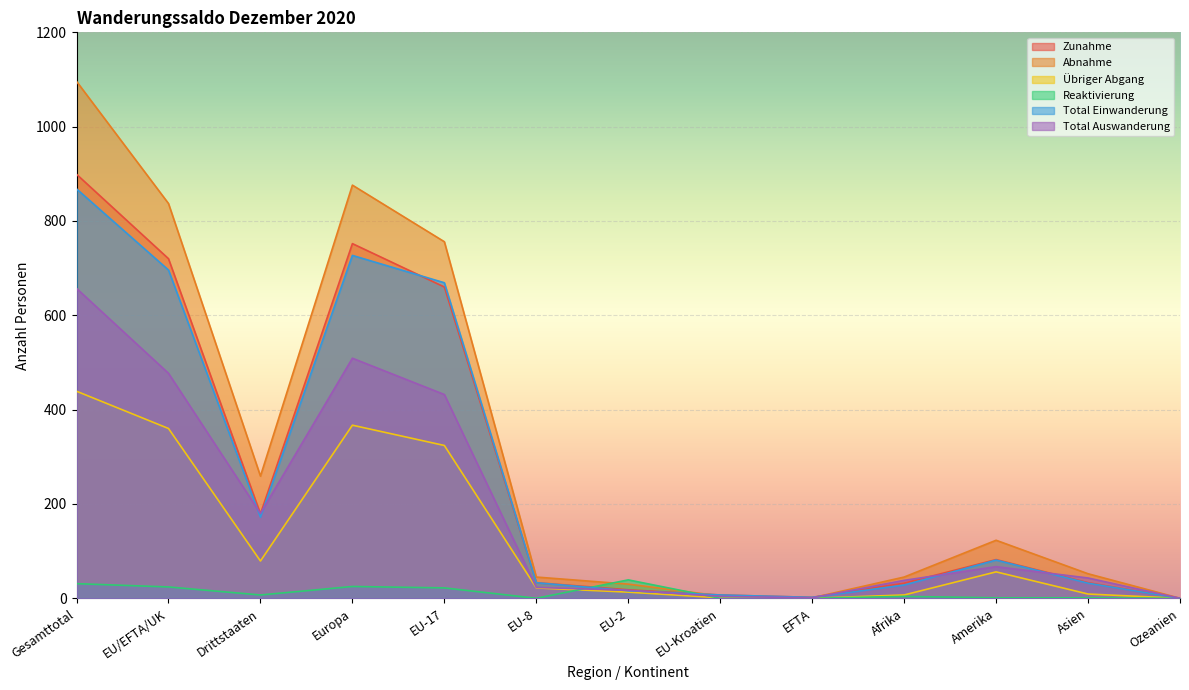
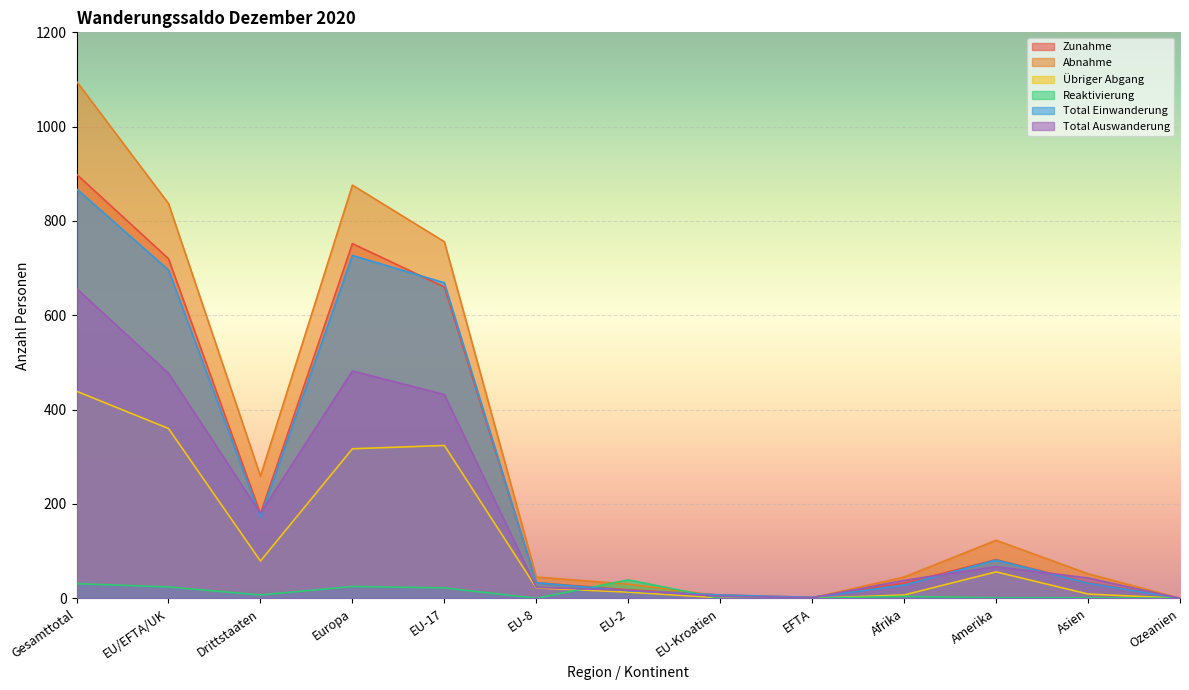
  {
    "Übriger Abgang": {
      "Gesamttotal": 440,
      "EU/EFTA/UK": 360,
      "Drittstaaten": 80,
-     "Europa": 370,
+     "Europa": 320,
      "EU-17": 320,
      "Amerika": 60,
      "Asien": 10
    },
    "Reaktivierung": {
      "Gesamttotal": 30,
      "EU/EFTA/UK": 20,
      "Drittstaaten": 10,
      "Europa": 30,
      "EU-17": 20,
      "EU-8": 0,
      "EU-2": 40,
      "Amerika": 0,
      "Asien": 0
    },
    "Total Einwanderung": {
      "Gesamttotal": 870,
      "EU/EFTA/UK": 700,
      "Drittstaaten": 170,
      "Europa": 730,
      "EU-17": 670
    },
    "Total Auswanderung": {
      "Gesamttotal": 660,
      "EU/EFTA/UK": 480,
-     "Europa": 510,
+     "Europa": 480,
      "EU-17": 430,
      "Afrika": 40,
      "Amerika": 70,
      "Asien": 40
    }
  }
